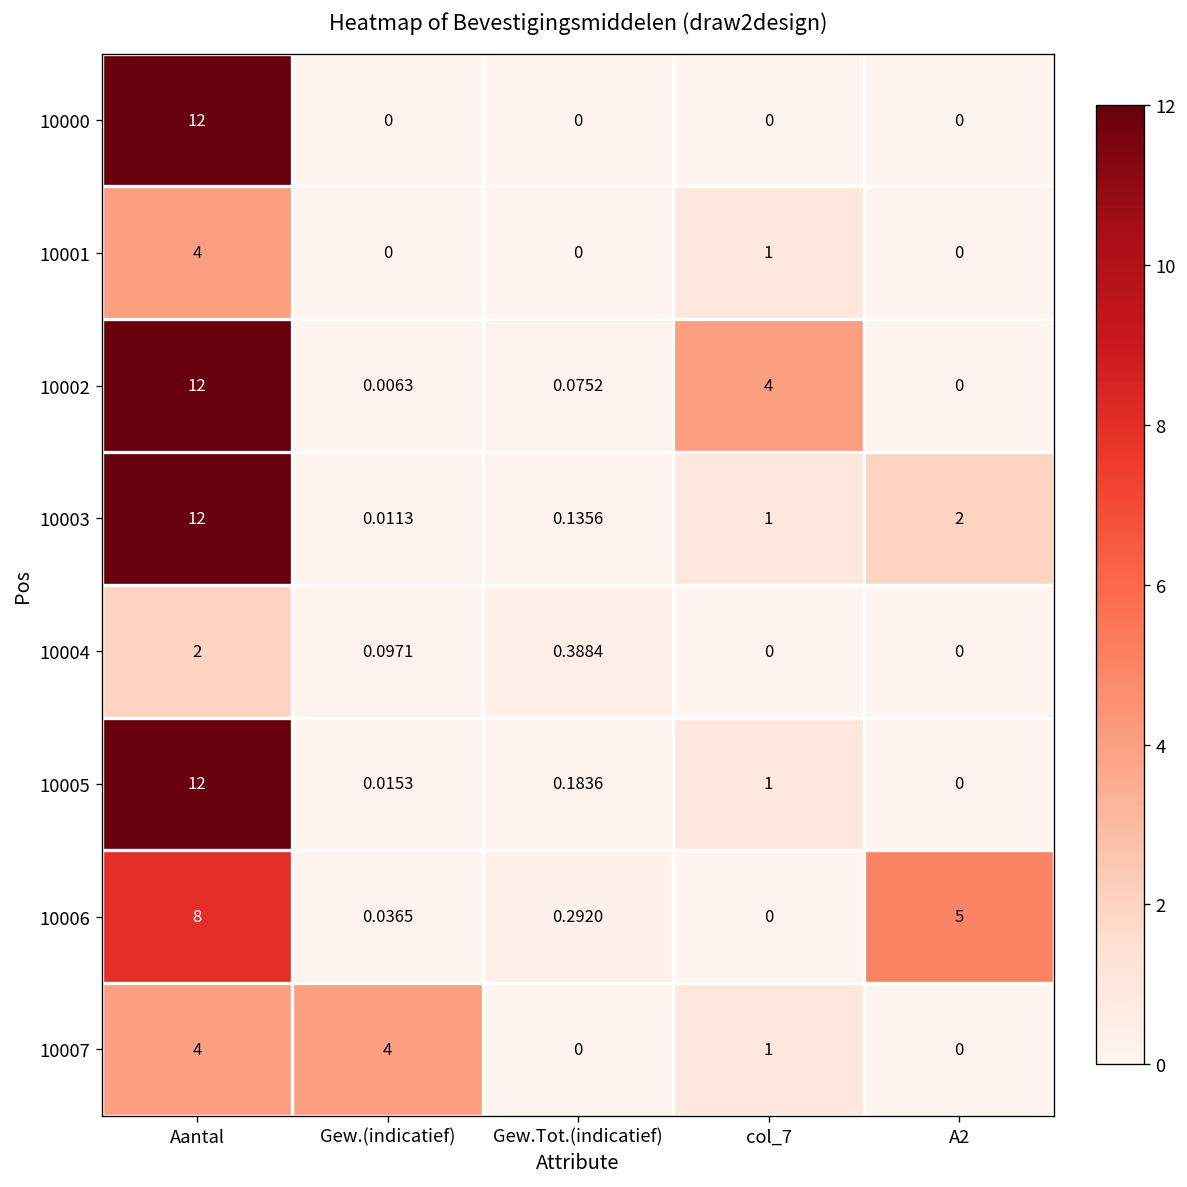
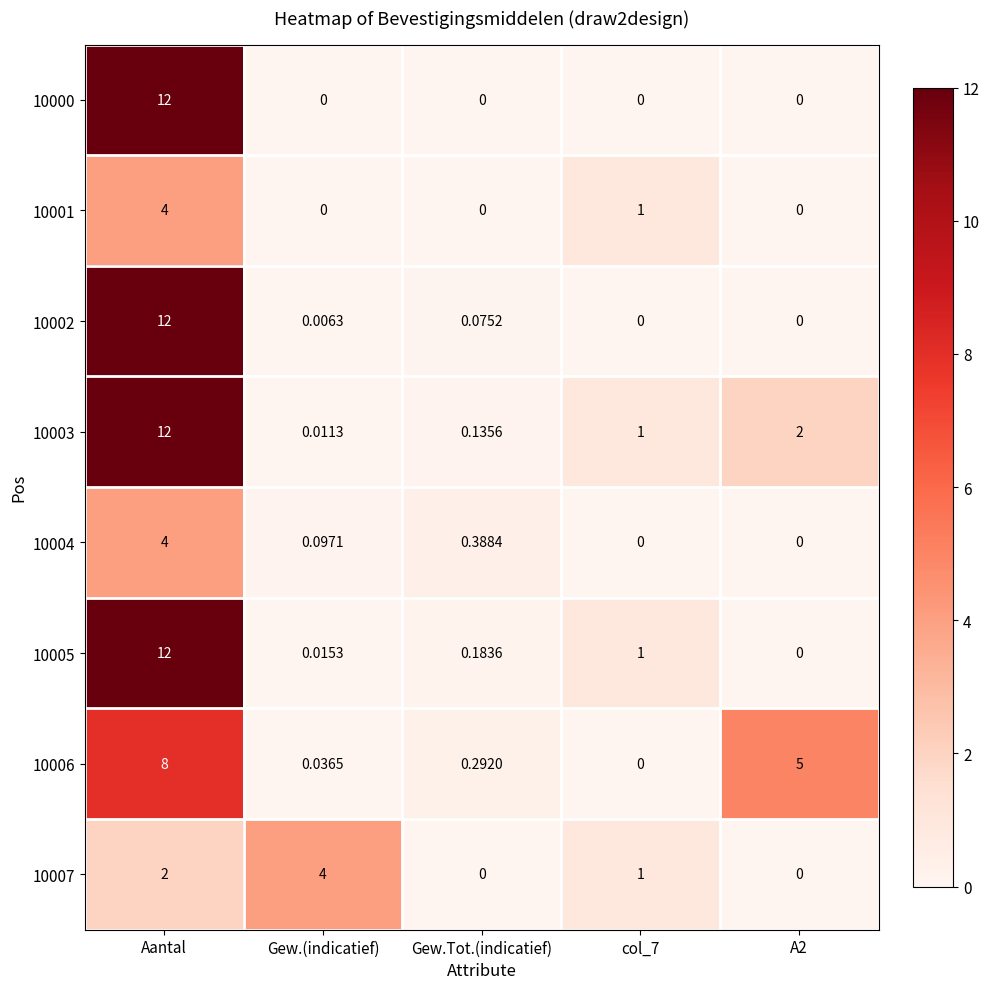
  {
    "10000": {
      "Aantal": 12,
      "Gew.(indicatief)": 0,
      "Gew.Tot.(indicatief)": 0,
      "col_7": 0,
      "A2": 0
    },
    "10001": {
      "Aantal": 4,
      "Gew.(indicatief)": 0,
      "Gew.Tot.(indicatief)": 0,
      "col_7": 1,
      "A2": 0
    },
    "10002": {
      "Aantal": 12,
      "Gew.(indicatief)": 0.0063,
      "Gew.Tot.(indicatief)": 0.0752,
-     "col_7": 4,
+     "col_7": 0,
      "A2": 0
    },
    "10003": {
      "Aantal": 12,
      "Gew.(indicatief)": 0.0113,
      "Gew.Tot.(indicatief)": 0.1356,
      "col_7": 1,
      "A2": 2
    },
    "10004": {
-     "Aantal": 2,
+     "Aantal": 4,
      "Gew.(indicatief)": 0.0971,
      "Gew.Tot.(indicatief)": 0.3884,
      "col_7": 0,
      "A2": 0
    },
    "10005": {
      "Aantal": 12,
      "Gew.(indicatief)": 0.0153,
      "Gew.Tot.(indicatief)": 0.1836,
      "col_7": 1,
      "A2": 0
    },
    "10006": {
      "Aantal": 8,
      "Gew.(indicatief)": 0.0365,
      "Gew.Tot.(indicatief)": 0.2920,
      "col_7": 0,
      "A2": 5
    },
    "10007": {
-     "Aantal": 4,
+     "Aantal": 2,
      "Gew.(indicatief)": 4,
      "Gew.Tot.(indicatief)": 0,
      "col_7": 1,
      "A2": 0
    }
  }
